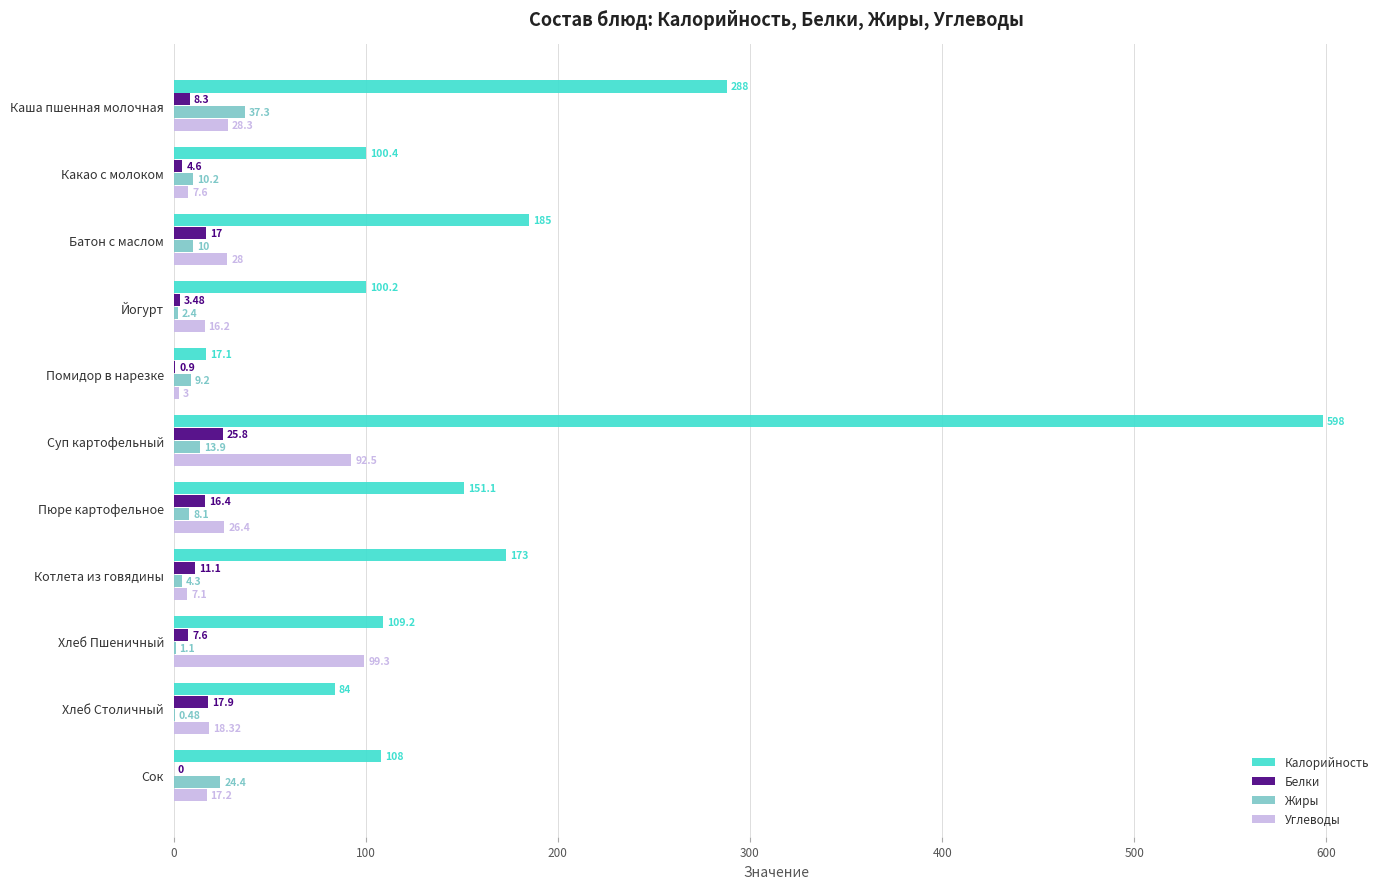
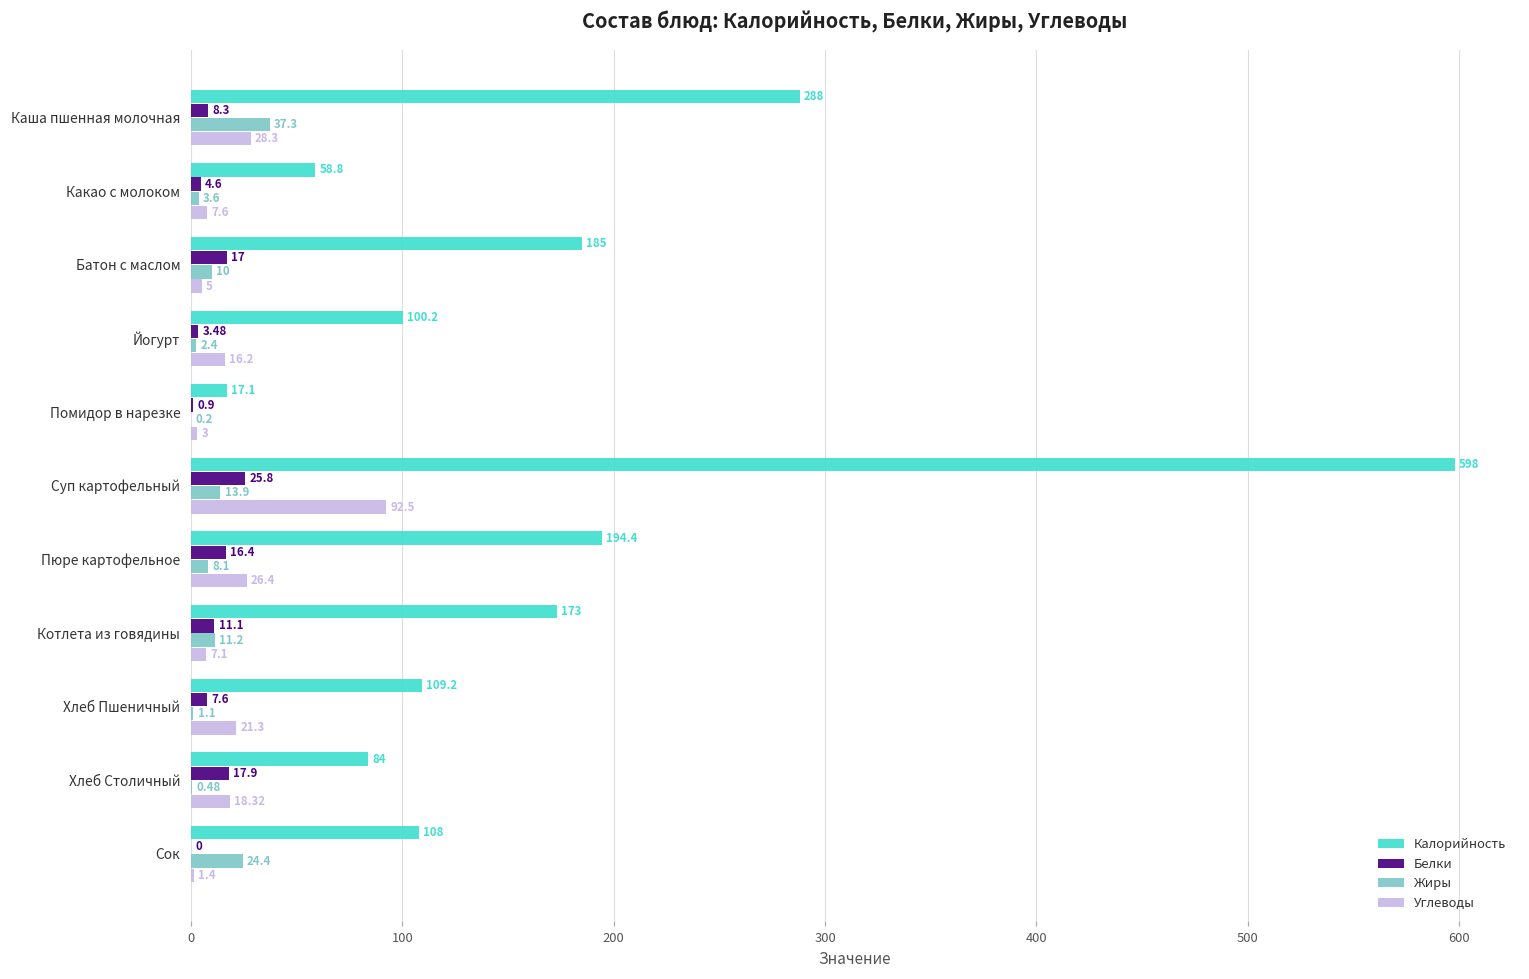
  {
    "Калорийность": {
      "Каша пшенная молочная": 288,
-     "Какао с молоком": 100.4,
+     "Какао с молоком": 58.8,
      "Батон с маслом": 185,
      "Йогурт": 100.2,
      "Помидор в нарезке": 17.1,
      "Суп картофельный": 598,
-     "Пюре картофельное": 151.1,
+     "Пюре картофельное": 194.4,
      "Котлета из говядины": 173,
      "Хлеб Пшеничный": 109.2,
      "Хлеб Столичный": 84,
      "Сок": 108
    },
    "Белки": {
      "Каша пшенная молочная": 8.3,
      "Какао с молоком": 4.6,
      "Батон с маслом": 17,
      "Йогурт": 3.48,
      "Помидор в нарезке": 0.9,
      "Суп картофельный": 25.8,
      "Пюре картофельное": 16.4,
      "Котлета из говядины": 11.1,
      "Хлеб Пшеничный": 7.6,
      "Хлеб Столичный": 17.9,
      "Сок": 0
    },
    "Жиры": {
      "Каша пшенная молочная": 37.3,
-     "Какао с молоком": 10.2,
+     "Какао с молоком": 3.6,
      "Батон с маслом": 10,
      "Йогурт": 2.4,
-     "Помидор в нарезке": 9.2,
+     "Помидор в нарезке": 0.2,
      "Суп картофельный": 13.9,
      "Пюре картофельное": 8.1,
-     "Котлета из говядины": 4.3,
+     "Котлета из говядины": 11.2,
      "Хлеб Пшеничный": 1.1,
      "Хлеб Столичный": 0.48,
      "Сок": 24.4
    },
    "Углеводы": {
      "Каша пшенная молочная": 28.3,
      "Какао с молоком": 7.6,
-     "Батон с маслом": 28,
+     "Батон с маслом": 5,
      "Йогурт": 16.2,
      "Помидор в нарезке": 3,
      "Суп картофельный": 92.5,
      "Пюре картофельное": 26.4,
      "Котлета из говядины": 7.1,
-     "Хлеб Пшеничный": 99.3,
+     "Хлеб Пшеничный": 21.3,
      "Хлеб Столичный": 18.32,
-     "Сок": 17.2
+     "Сок": 1.4
    }
  }
